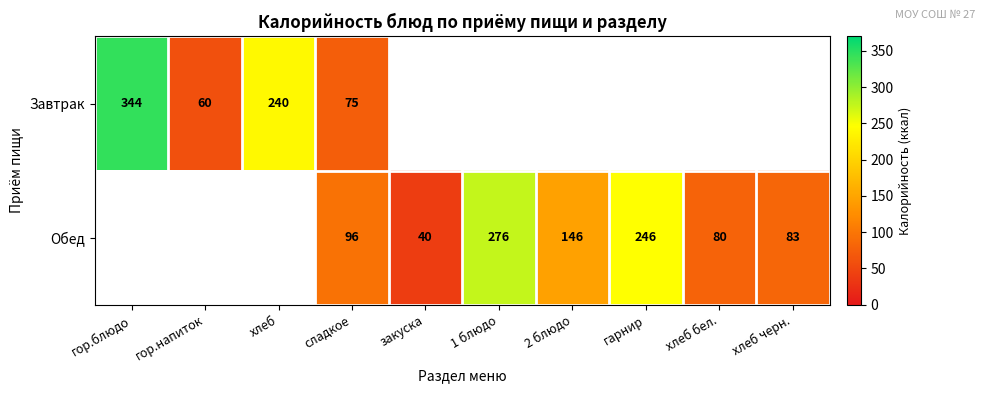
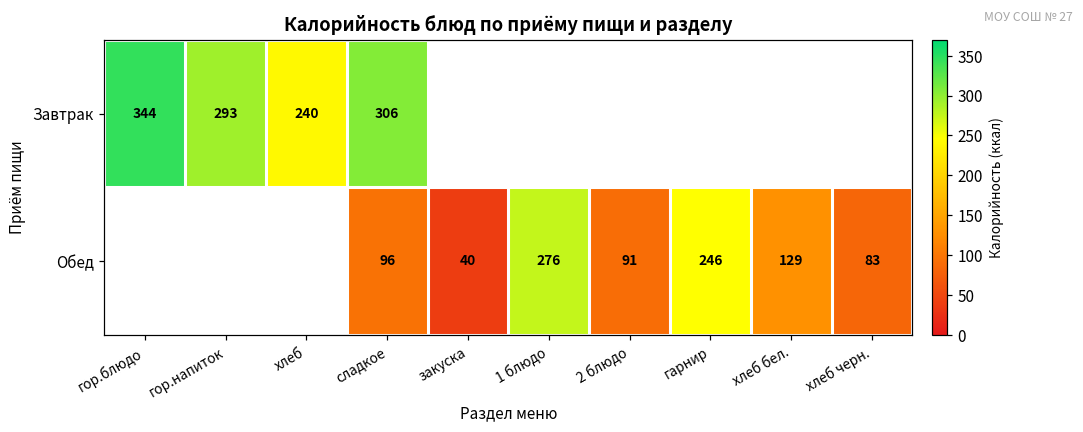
  {
    "Завтрак": {
      "гор.блюдо": 344,
-     "гор.напиток": 60,
+     "гор.напиток": 293,
      "хлеб": 240,
-     "сладкое": 75
+     "сладкое": 306
    },
    "Обед": {
      "сладкое": 96,
      "закуска": 40,
      "1 блюдо": 276,
-     "2 блюдо": 146,
+     "2 блюдо": 91,
      "гарнир": 246,
-     "хлеб бел.": 80,
+     "хлеб бел.": 129,
      "хлеб черн.": 83
    }
  }
